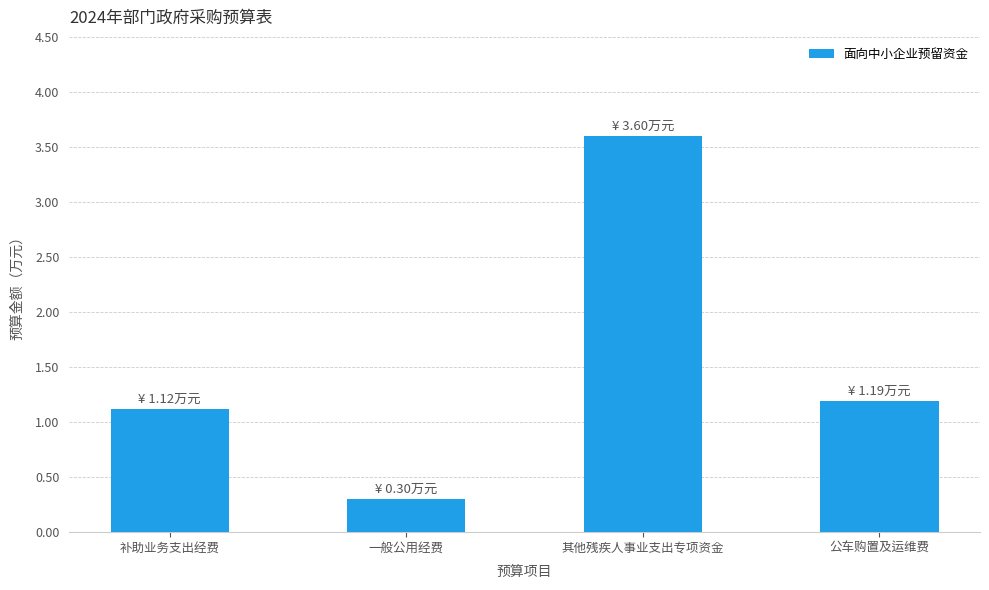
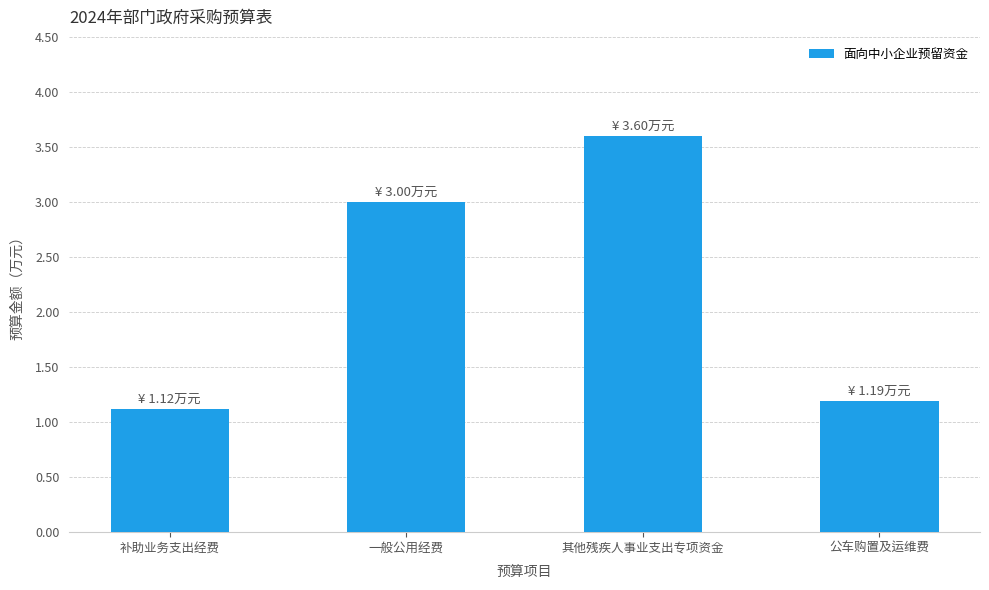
  {
    "补助业务支出经费": 1.12,
-   "一般公用经费": 0.30,
+   "一般公用经费": 3.00,
    "其他残疾人事业支出专项资金": 3.60,
    "公车购置及运维费": 1.19
  }
